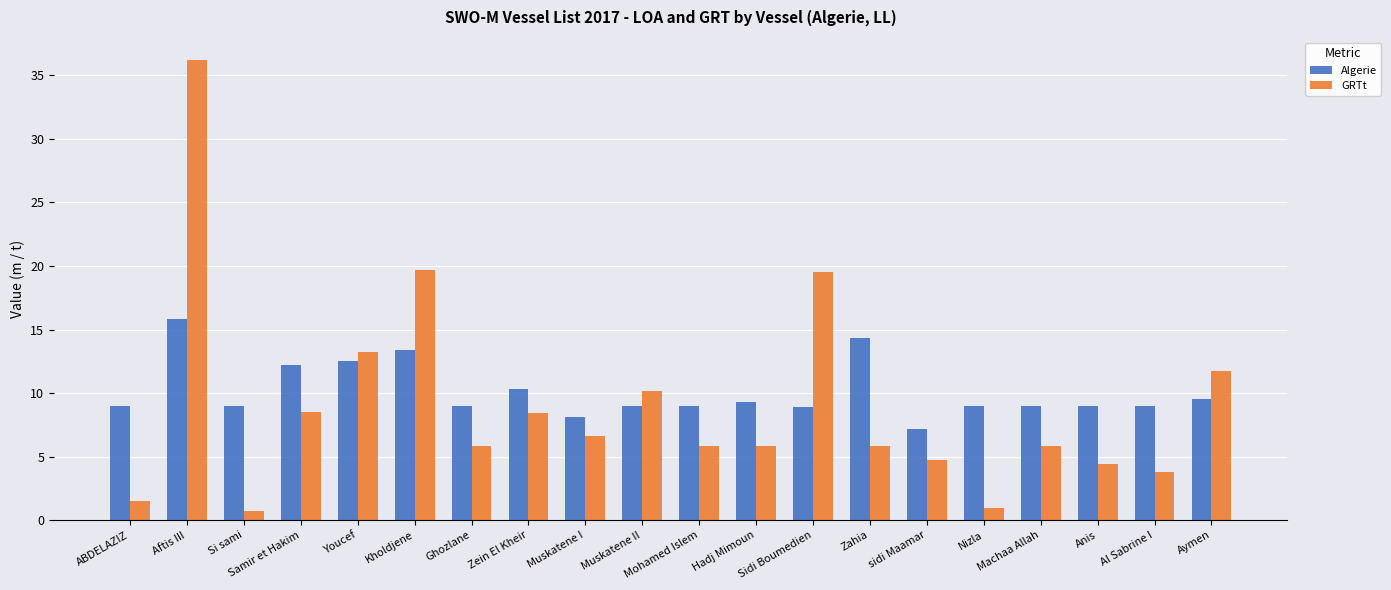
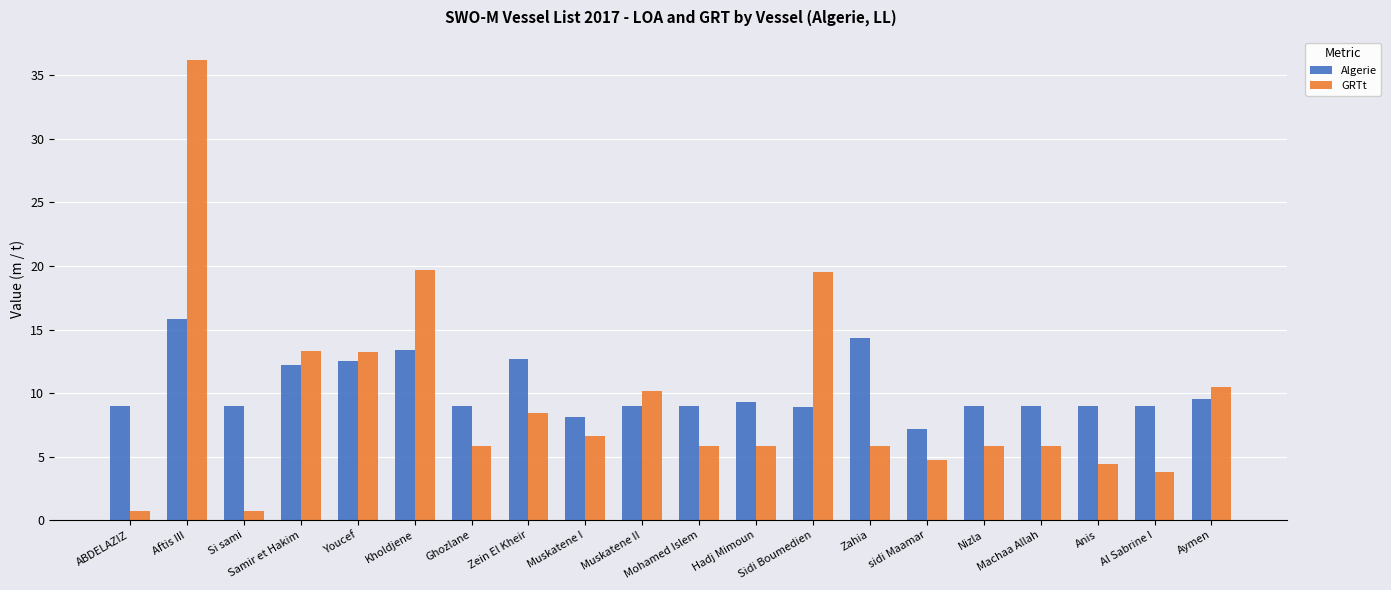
  {
    "Algerie": {
      "ABDELAZIZ": 9.0,
      "Aftis III": 15.8,
      "Si sami": 9.0,
      "Samir et Hakim": 12.2,
      "Youcef": 12.5,
      "Kholdjene": 13.4,
      "Ghozlane": 9.0,
-     "Zein El Kheir": 10.3,
+     "Zein El Kheir": 12.7,
      "Muskatene I": 8.1,
      "Muskatene II": 9.0,
      "Mohamed Islem": 9.0,
      "Hadj Mimoun": 9.3,
      "Sidi Boumedien": 8.9,
      "Zahia": 14.3,
      "sidi Maamar": 7.2,
      "Nizla": 9.0,
      "Machaa Allah": 9.0,
      "Anis": 9.0,
      "Al Sabrine I": 9.0,
      "Aymen": 9.5
    },
    "GRTt": {
-     "ABDELAZIZ": 1.5,
+     "ABDELAZIZ": 0.7,
      "Aftis III": 36.2,
      "Si sami": 0.7,
-     "Samir et Hakim": 8.5,
+     "Samir et Hakim": 13.3,
      "Youcef": 13.2,
      "Kholdjene": 19.7,
      "Ghozlane": 5.8,
      "Zein El Kheir": 8.4,
      "Muskatene I": 6.6,
      "Muskatene II": 10.2,
      "Mohamed Islem": 5.8,
      "Hadj Mimoun": 5.8,
      "Sidi Boumedien": 19.5,
      "Zahia": 5.8,
      "sidi Maamar": 4.7,
-     "Nizla": 1.0,
+     "Nizla": 5.8,
      "Machaa Allah": 5.8,
      "Anis": 4.4,
      "Al Sabrine I": 3.8,
-     "Aymen": 11.7
+     "Aymen": 10.5
    }
  }
